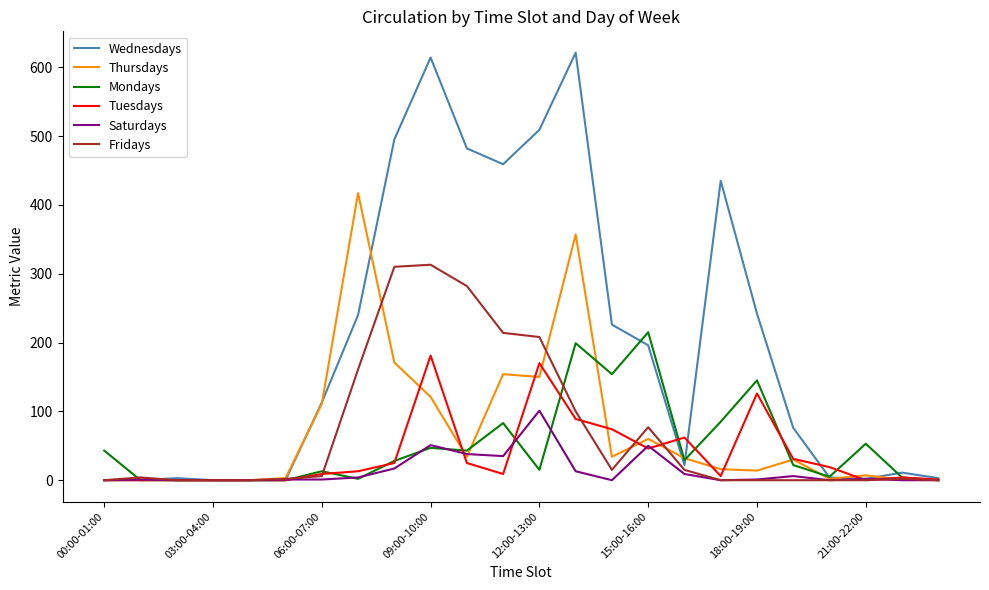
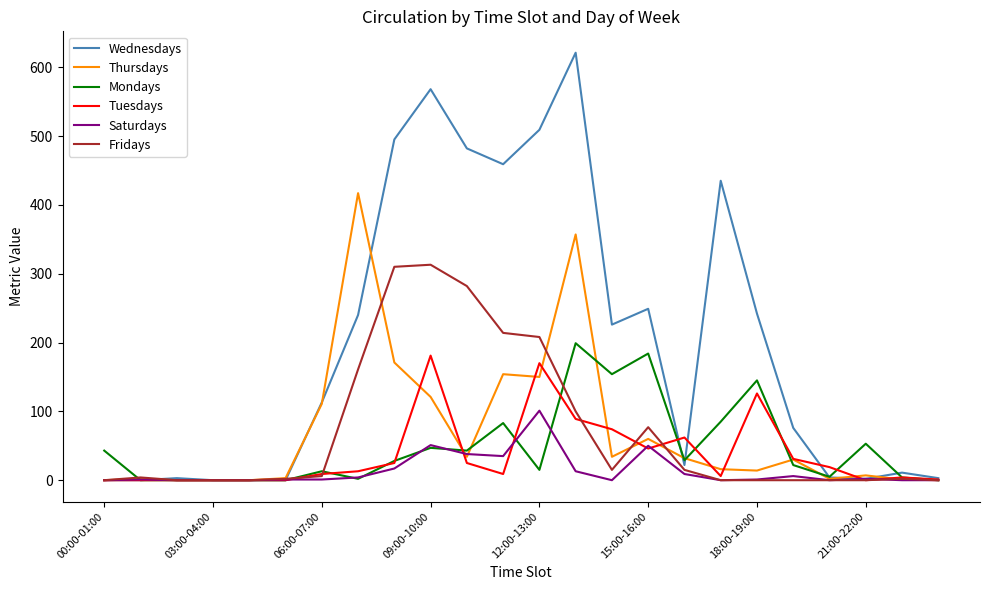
  {
    "Wednesdays": {
-     "09:00-10:00": 610,
+     "09:00-10:00": 570,
      "12:00-13:00": 510,
-     "15:00-16:00": 200,
+     "15:00-16:00": 250,
      "18:00-19:00": 240
    },
    "Thursdays": {
      "09:00-10:00": 120,
      "12:00-13:00": 150,
      "15:00-16:00": 60,
      "18:00-19:00": 10,
      "21:00-22:00": 10
    },
    "Mondays": {
      "00:00-01:00": 40,
      "06:00-07:00": 10,
      "09:00-10:00": 50,
      "12:00-13:00": 20,
-     "15:00-16:00": 220,
+     "15:00-16:00": 180,
      "18:00-19:00": 150,
      "21:00-22:00": 50
    },
    "Tuesdays": {
      "09:00-10:00": 180,
      "12:00-13:00": 170,
      "15:00-16:00": 50,
      "18:00-19:00": 130
    },
    "Saturdays": {
      "06:00-07:00": 0,
      "09:00-10:00": 50,
      "12:00-13:00": 100,
      "15:00-16:00": 50
    },
    "Fridays": {
      "09:00-10:00": 310,
      "12:00-13:00": 210,
      "15:00-16:00": 80
    }
  }
